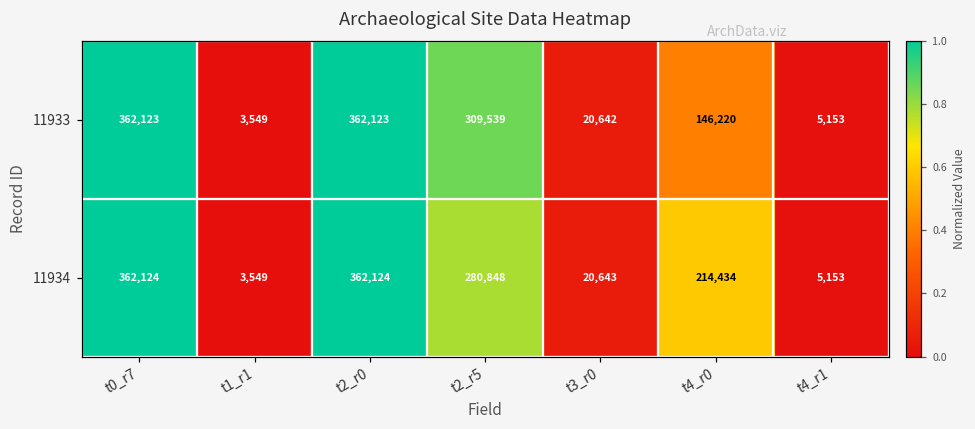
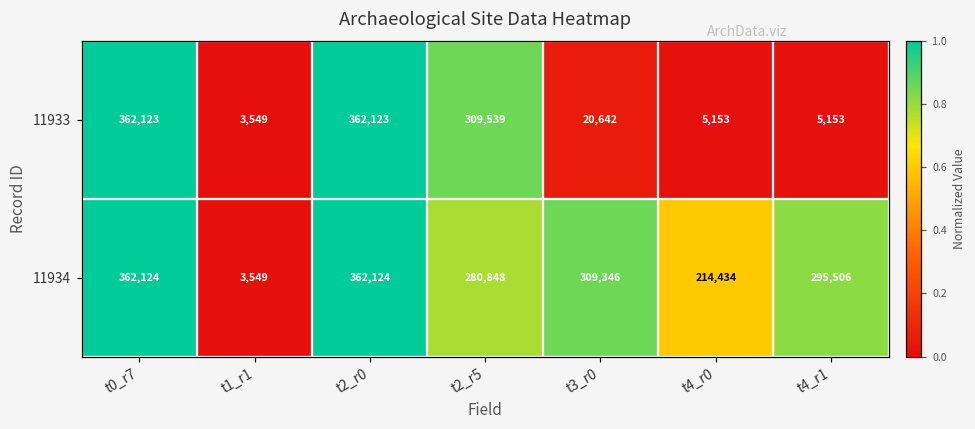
  {
    "11933": {
      "t0_r7": "362,123",
      "t1_r1": "3,549",
      "t2_r0": "362,123",
      "t2_r5": "309,539",
      "t3_r0": "20,642",
-     "t4_r0": "146,220",
+     "t4_r0": "5,153",
      "t4_r1": "5,153"
    },
    "11934": {
      "t0_r7": "362,124",
      "t1_r1": "3,549",
      "t2_r0": "362,124",
      "t2_r5": "280,848",
-     "t3_r0": "20,643",
+     "t3_r0": "309,346",
      "t4_r0": "214,434",
-     "t4_r1": "5,153"
+     "t4_r1": "295,506"
    }
  }
